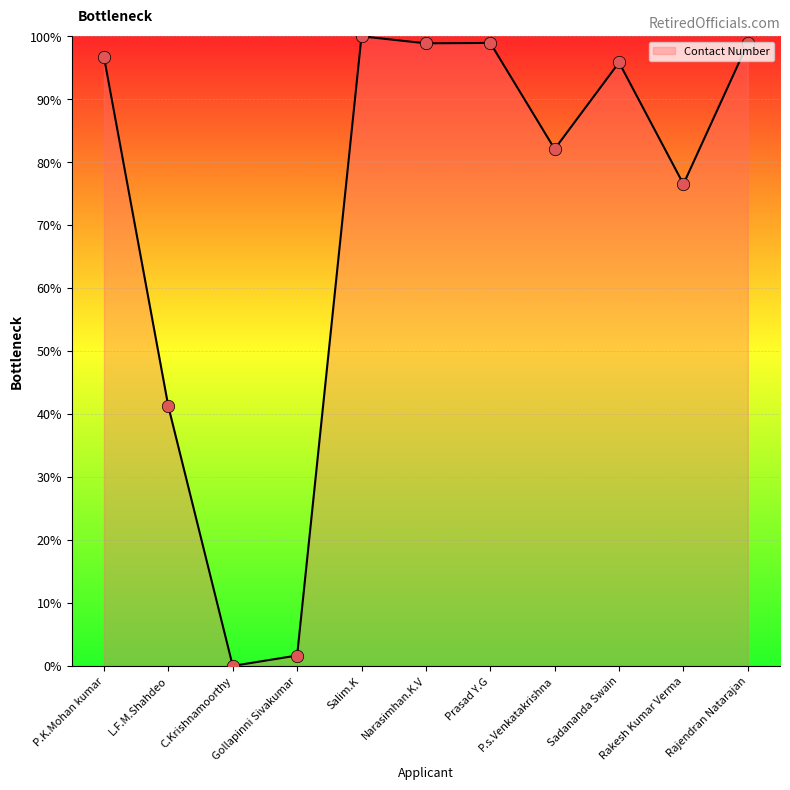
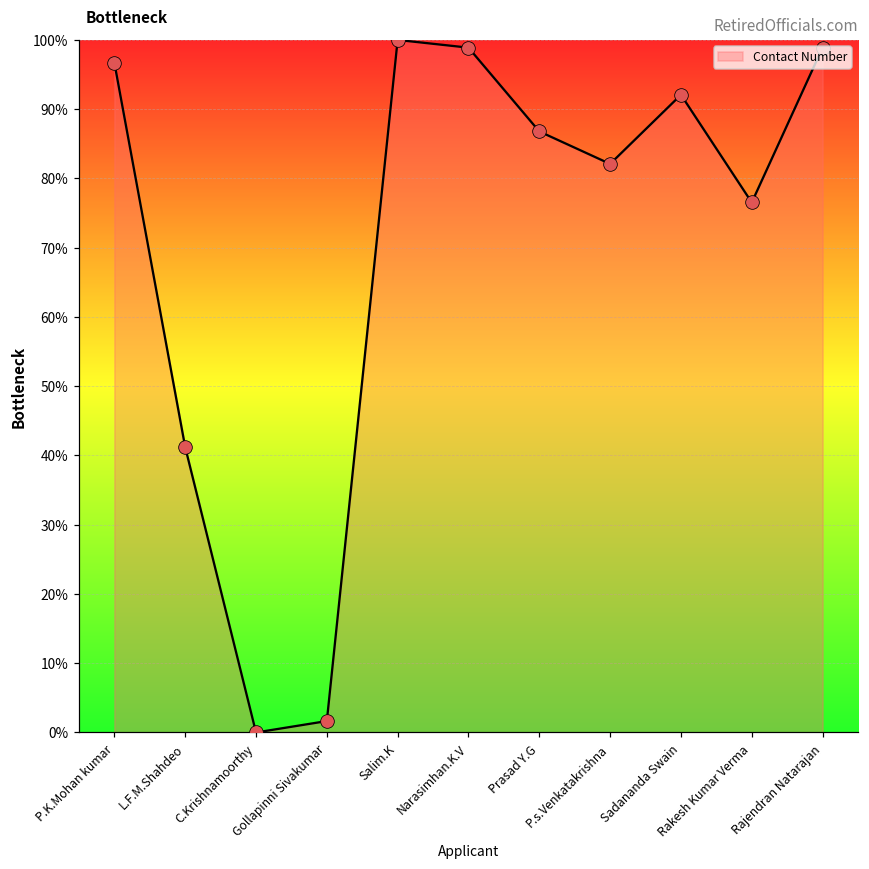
  {
    "P.K.Mohan kumar": "97%",
    "L.F.M.Shahdeo": "41%",
    "C.Krishnamoorthy": "0%",
    "Gollapinni Sivakumar": "2%",
    "Salim.K": "100%",
    "Narasimhan.K.V": "99%",
-   "Prasad Y.G": "99%",
+   "Prasad Y.G": "87%",
    "P.s.Venkatakrishna": "82%",
-   "Sadananda Swain": "96%",
+   "Sadananda Swain": "92%",
    "Rakesh Kumar Verma": "77%"
  }
